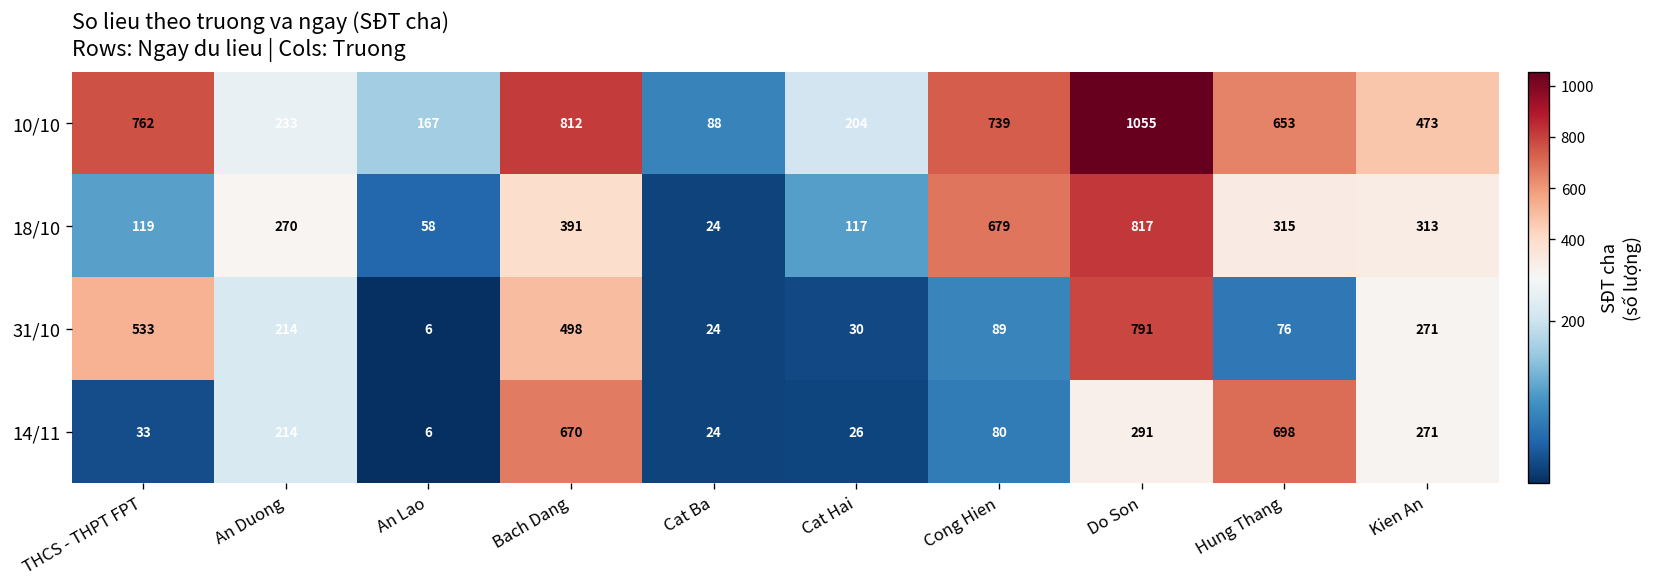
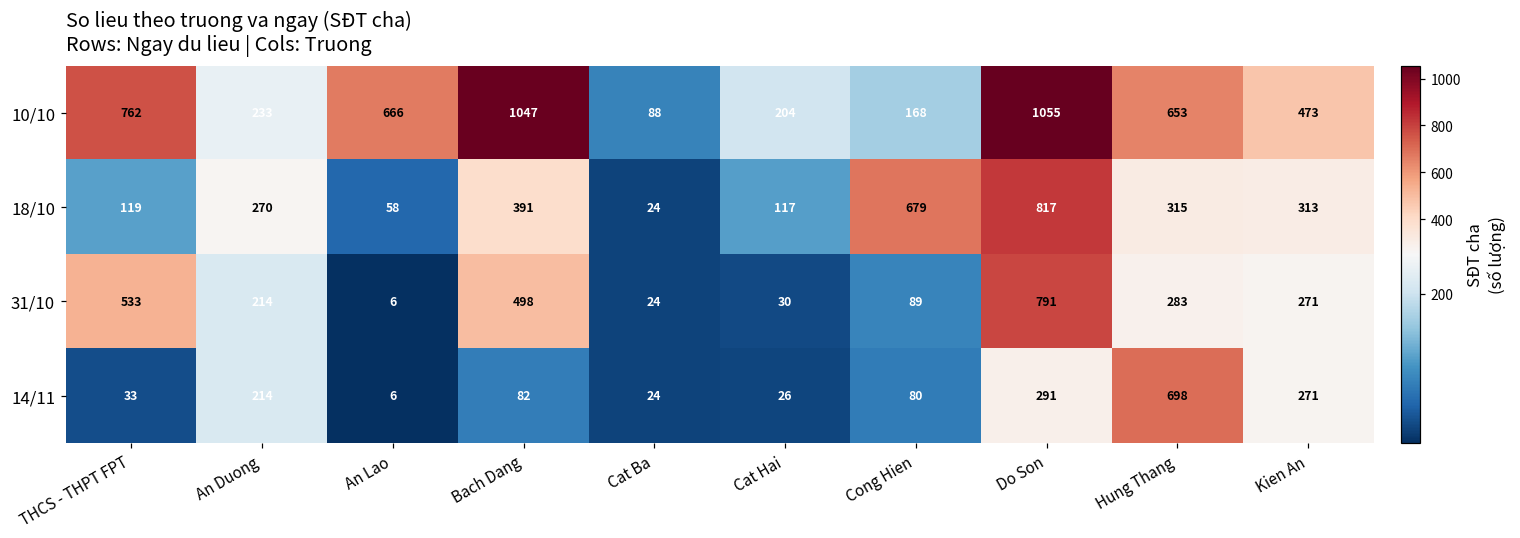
  {
    "10/10": {
      "THCS - THPT FPT": 762,
-     "An Lao": 167,
-     "Bach Dang": 812,
+     "An Lao": 666,
+     "Bach Dang": 1047,
      "Cat Ba": 88,
-     "Cong Hien": 739,
+     "Cong Hien": 168,
      "Do Son": 1055,
      "Hung Thang": 653,
      "Kien An": 473
    },
    "18/10": {
      "THCS - THPT FPT": 119,
      "An Duong": 270,
      "An Lao": 58,
      "Bach Dang": 391,
      "Cat Ba": 24,
      "Cat Hai": 117,
      "Cong Hien": 679,
      "Do Son": 817,
      "Hung Thang": 315,
      "Kien An": 313
    },
    "31/10": {
      "THCS - THPT FPT": 533,
      "An Lao": 6,
      "Bach Dang": 498,
      "Cat Ba": 24,
      "Cat Hai": 30,
      "Cong Hien": 89,
      "Do Son": 791,
-     "Hung Thang": 76,
+     "Hung Thang": 283,
      "Kien An": 271
    },
    "14/11": {
      "THCS - THPT FPT": 33,
      "An Lao": 6,
-     "Bach Dang": 670,
+     "Bach Dang": 82,
      "Cat Ba": 24,
      "Cat Hai": 26,
      "Cong Hien": 80,
      "Do Son": 291,
      "Hung Thang": 698,
      "Kien An": 271
    }
  }
